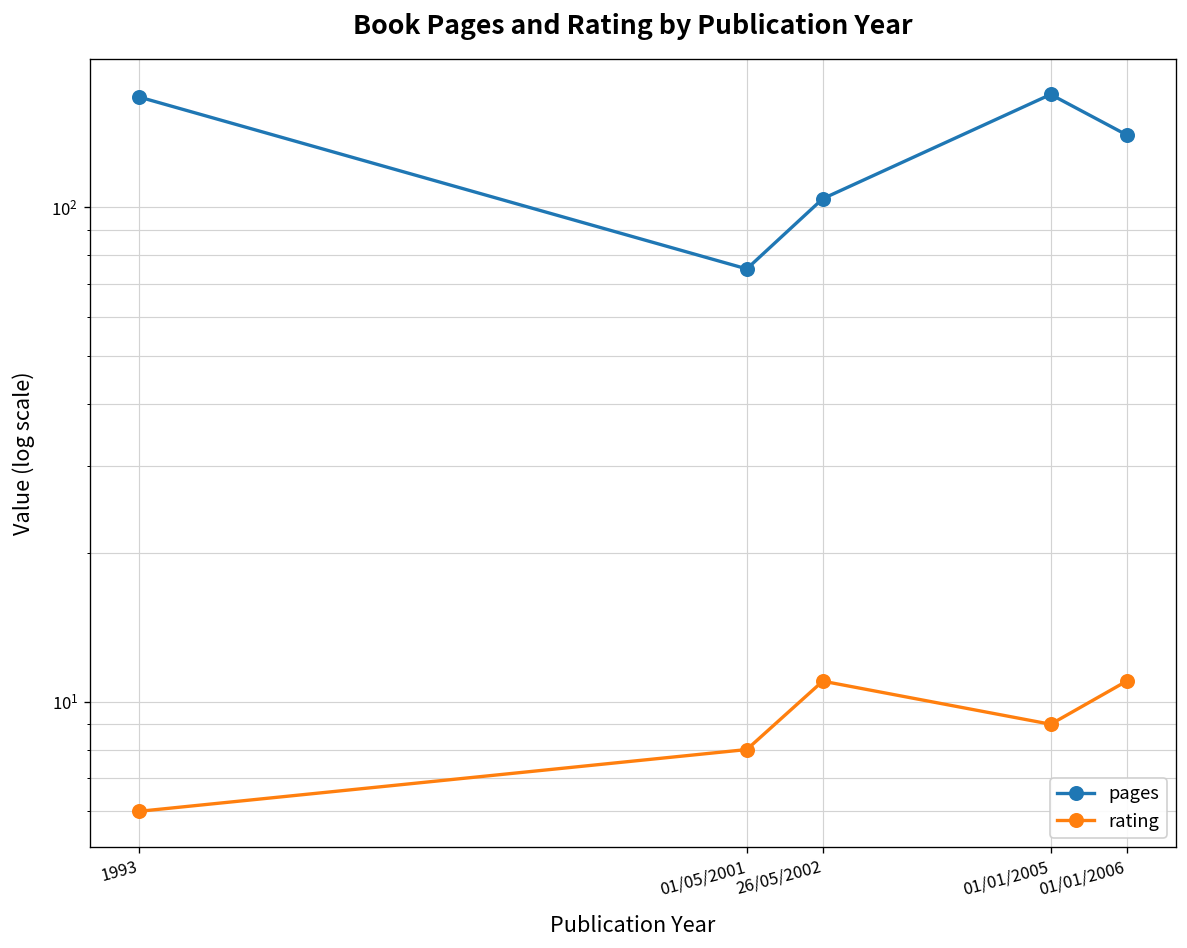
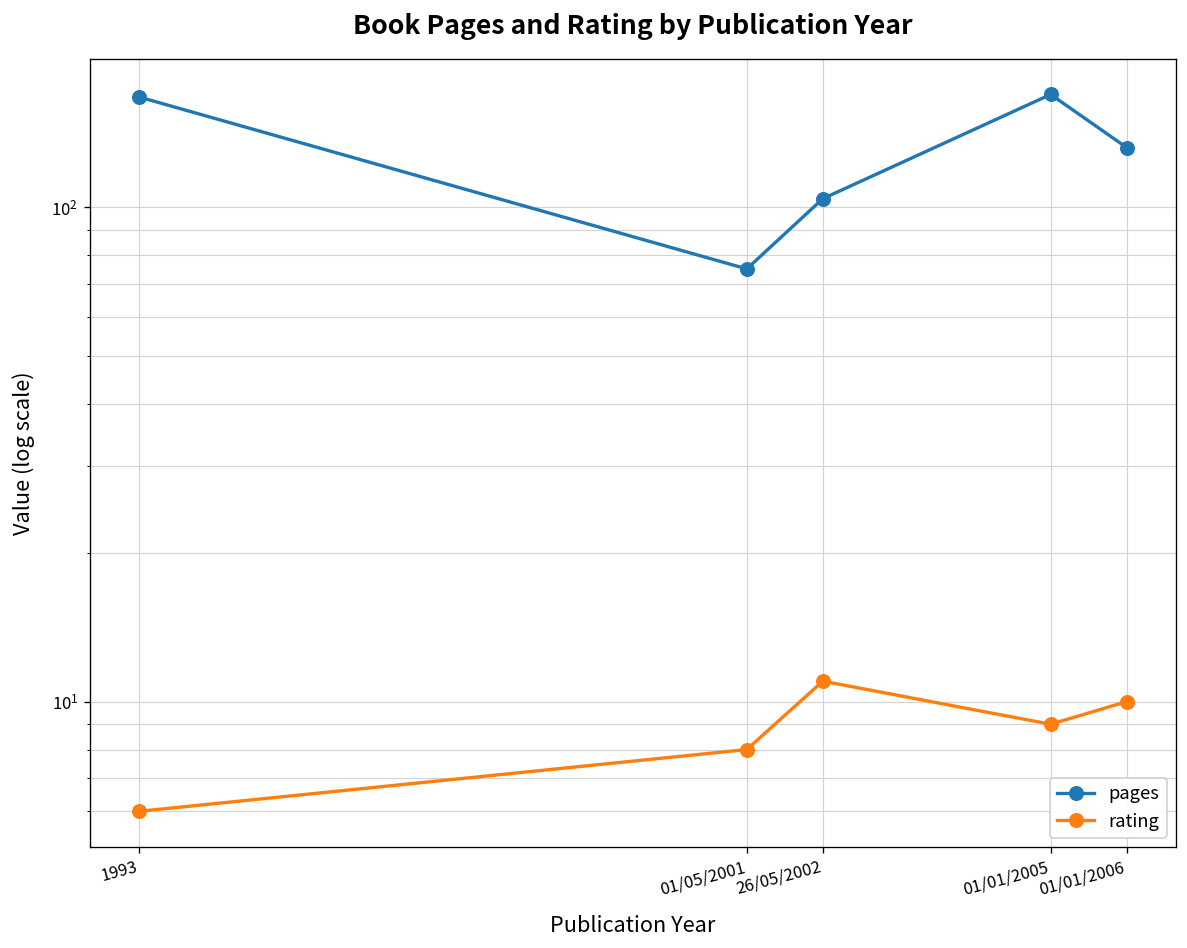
  {
    "pages": {
      "1993": 167,
      "01/05/2001": 75,
      "26/05/2002": 104,
      "01/01/2005": 169,
-     "01/01/2006": 140
+     "01/01/2006": 132
    },
    "rating": {
      "1993": 6,
      "01/05/2001": 8,
      "26/05/2002": 11,
      "01/01/2005": 9,
-     "01/01/2006": 11
+     "01/01/2006": 10
    }
  }
